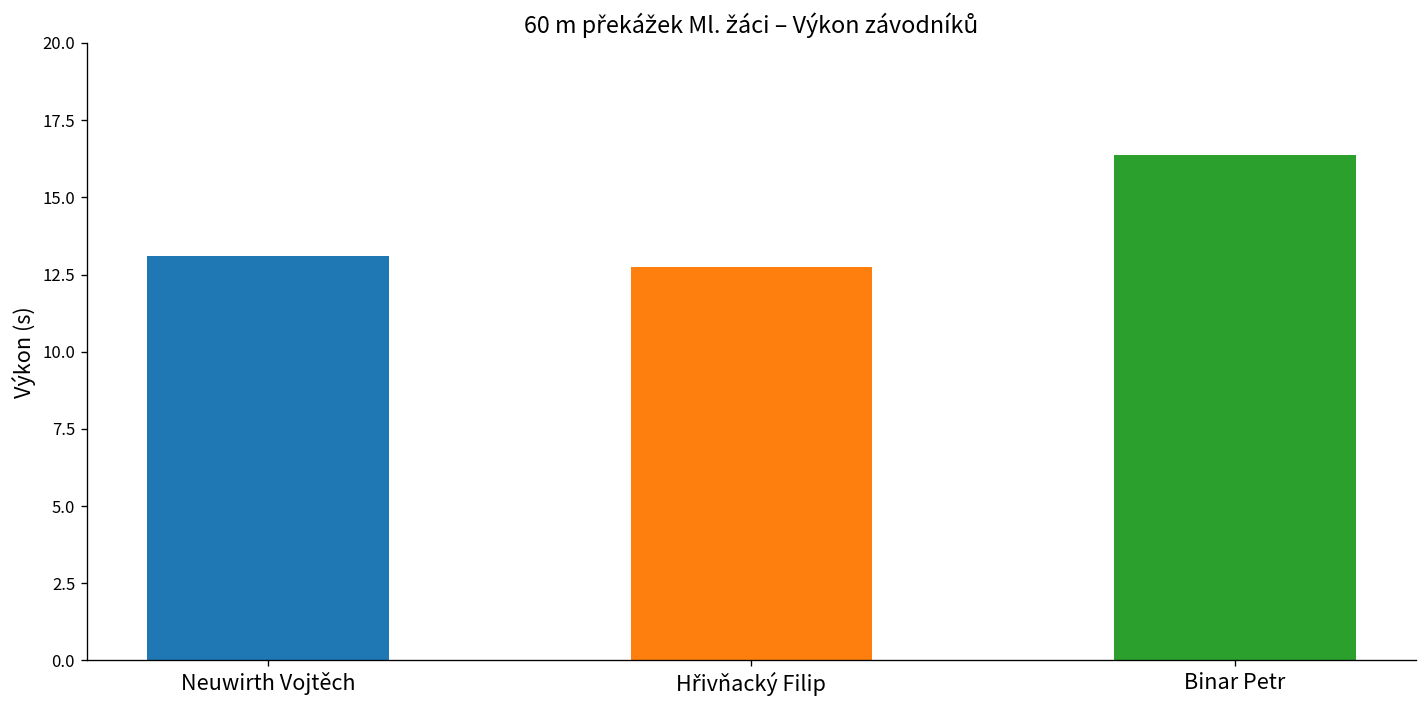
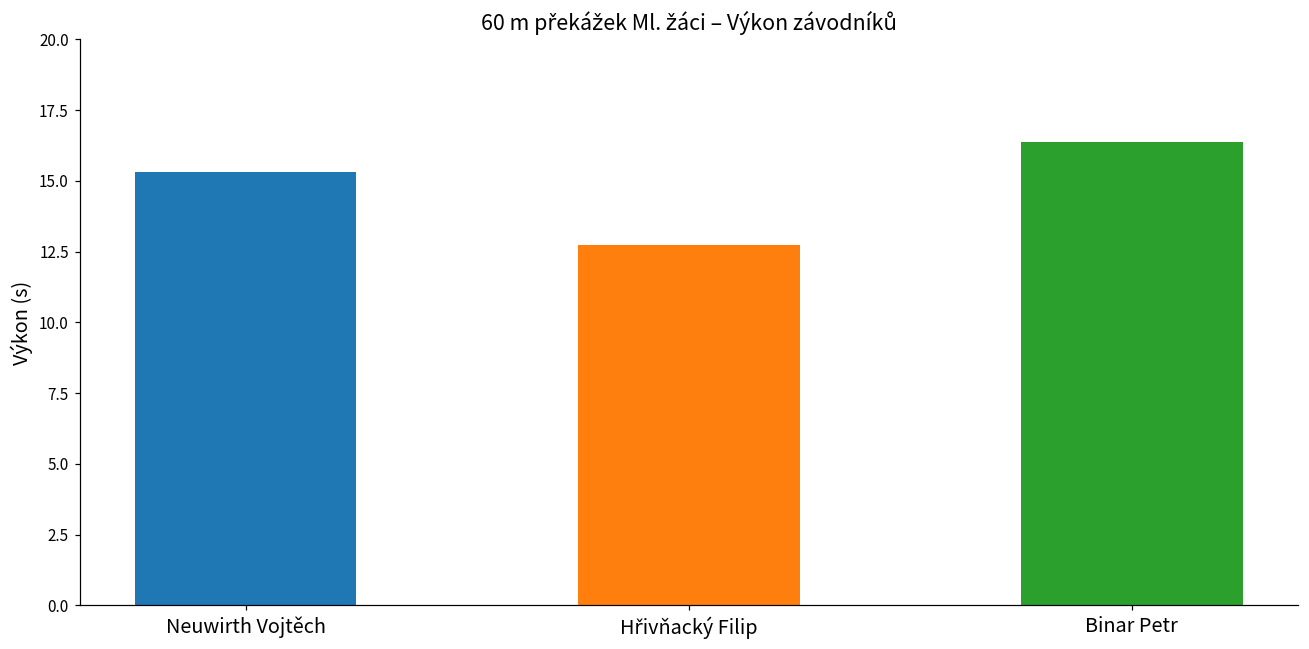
  {
-   "Neuwirth Vojtěch": 13.1,
+   "Neuwirth Vojtěch": 15.3,
    "Hřivňacký Filip": 12.8,
    "Binar Petr": 16.4
  }
